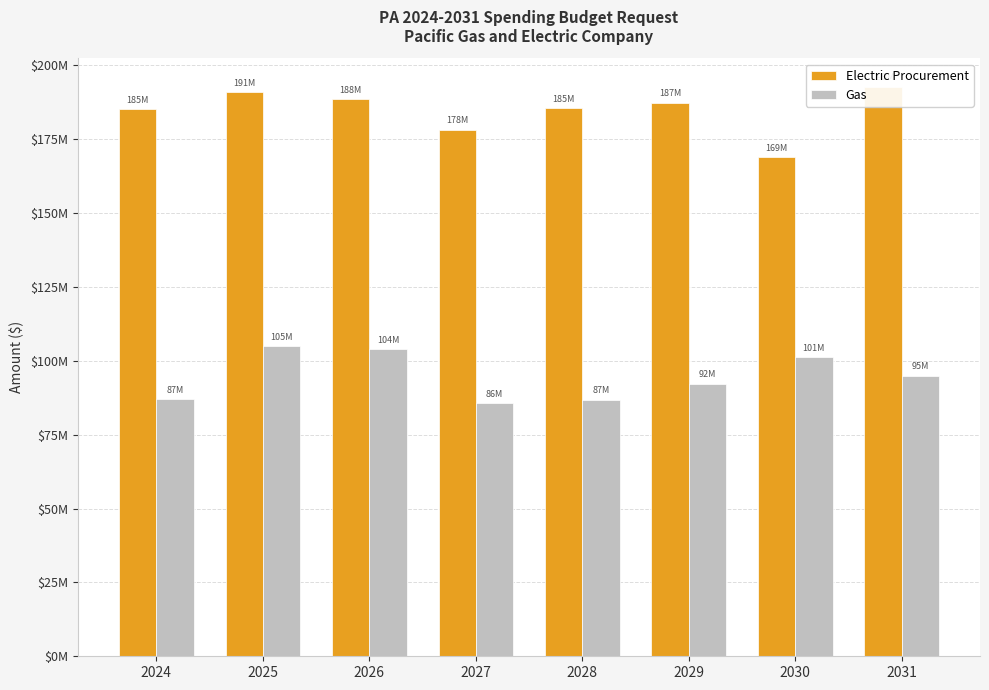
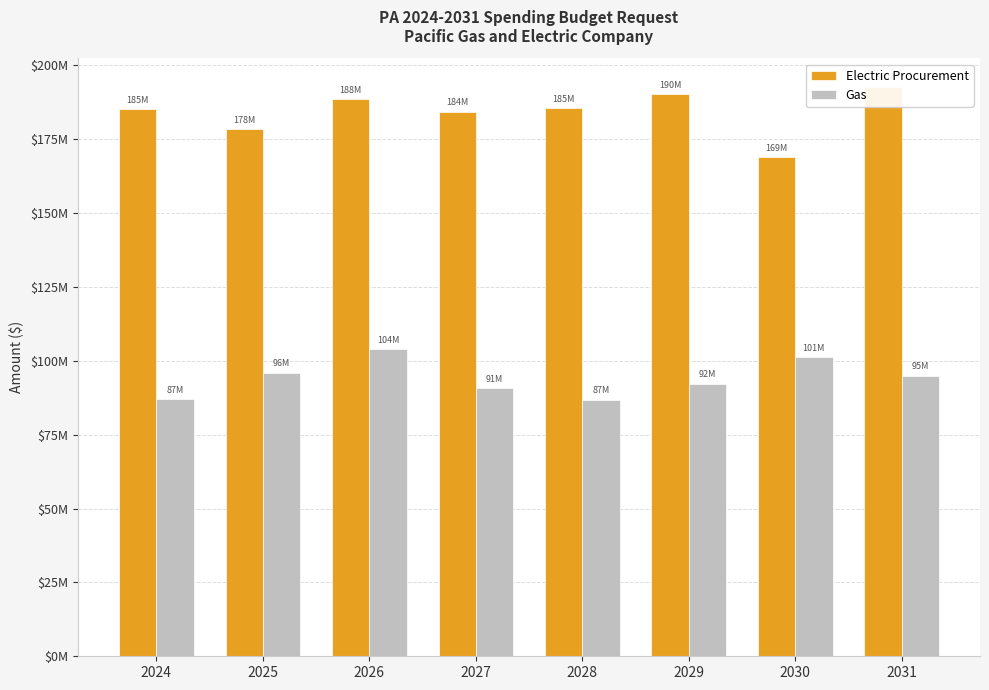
  {
    "Electric Procurement": {
      "2024": "185M",
-     "2025": "191M",
+     "2025": "178M",
      "2026": "188M",
-     "2027": "178M",
+     "2027": "184M",
      "2028": "185M",
-     "2029": "187M",
+     "2029": "190M",
      "2030": "169M"
    },
    "Gas": {
      "2024": "87M",
-     "2025": "105M",
+     "2025": "96M",
      "2026": "104M",
-     "2027": "86M",
+     "2027": "91M",
      "2028": "87M",
      "2029": "92M",
      "2030": "101M",
      "2031": "95M"
    }
  }
